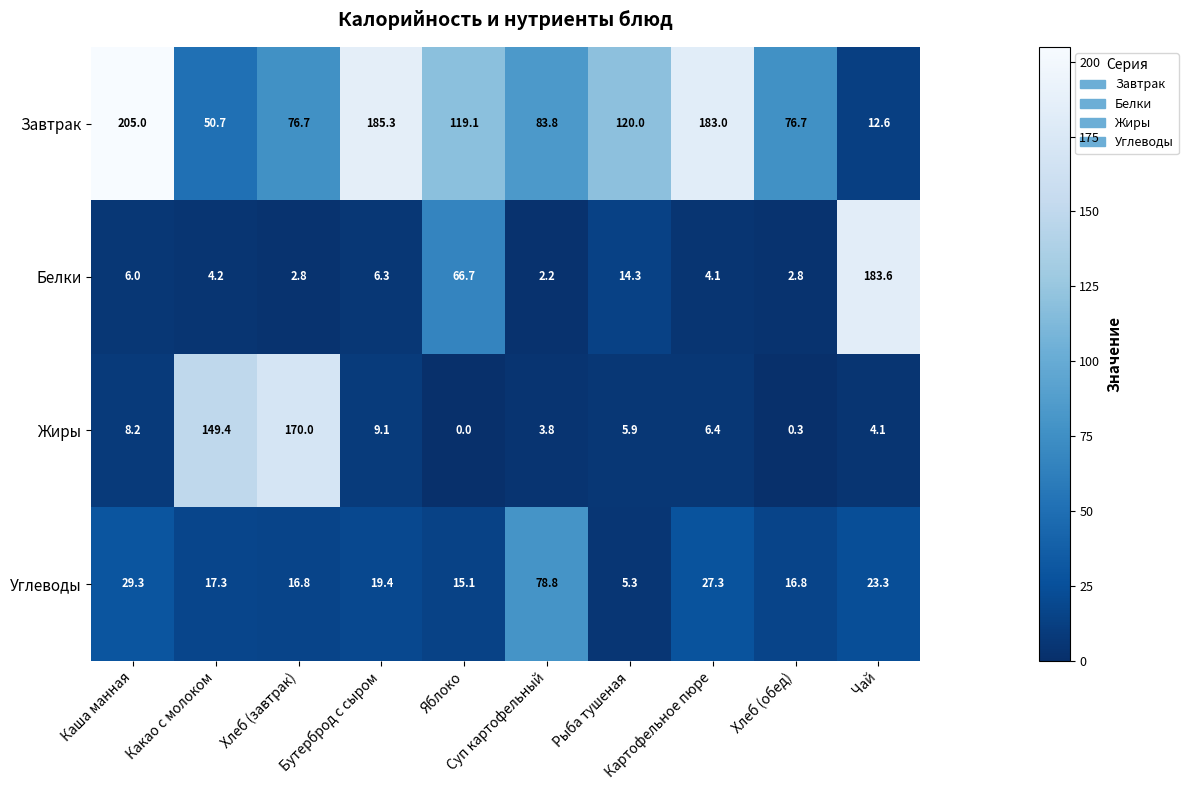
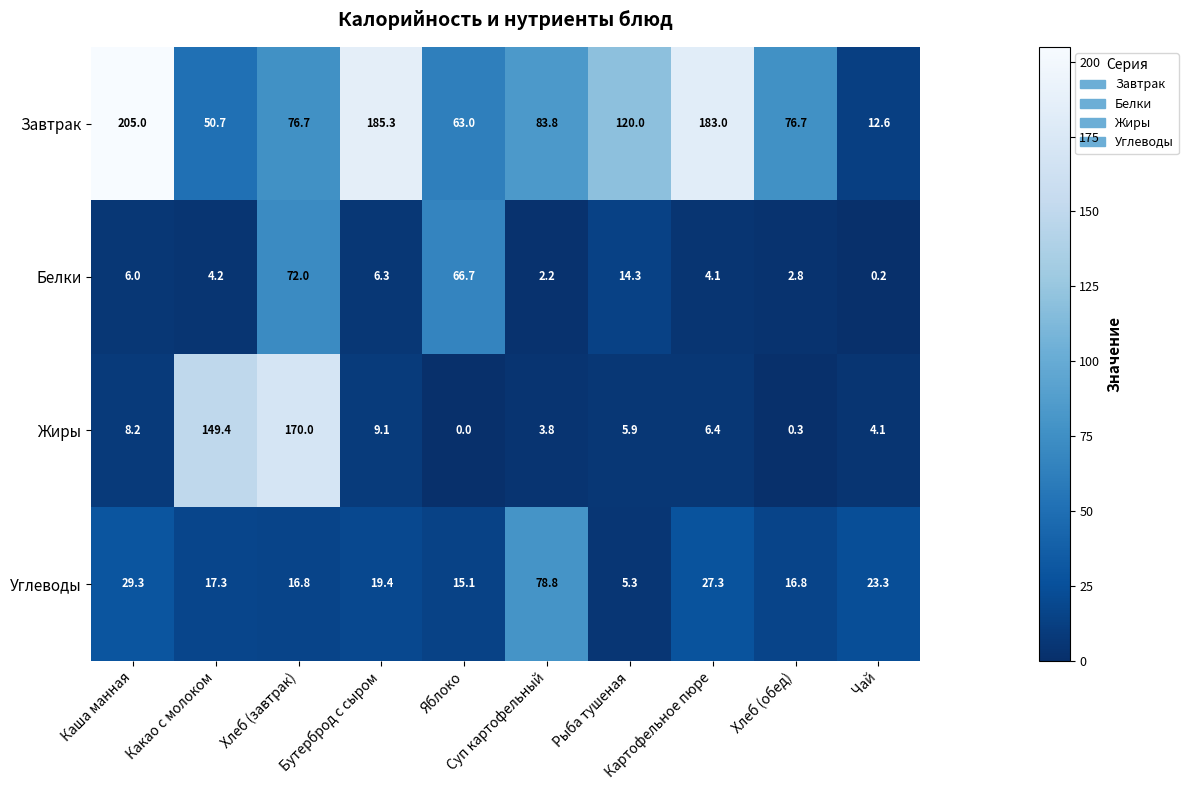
  {
    "Завтрак": {
      "Каша манная": 205.0,
      "Какао с молоком": 50.7,
      "Хлеб (завтрак)": 76.7,
      "Бутерброд с сыром": 185.3,
-     "Яблоко": 119.1,
+     "Яблоко": 63.0,
      "Суп картофельный": 83.8,
      "Рыба тушеная": 120.0,
      "Картофельное пюре": 183.0,
      "Хлеб (обед)": 76.7,
      "Чай": 12.6
    },
    "Белки": {
      "Каша манная": 6.0,
      "Какао с молоком": 4.2,
-     "Хлеб (завтрак)": 2.8,
+     "Хлеб (завтрак)": 72.0,
      "Бутерброд с сыром": 6.3,
      "Яблоко": 66.7,
      "Суп картофельный": 2.2,
      "Рыба тушеная": 14.3,
      "Картофельное пюре": 4.1,
      "Хлеб (обед)": 2.8,
-     "Чай": 183.6
+     "Чай": 0.2
    },
    "Жиры": {
      "Каша манная": 8.2,
      "Какао с молоком": 149.4,
      "Хлеб (завтрак)": 170.0,
      "Бутерброд с сыром": 9.1,
      "Яблоко": 0.0,
      "Суп картофельный": 3.8,
      "Рыба тушеная": 5.9,
      "Картофельное пюре": 6.4,
      "Хлеб (обед)": 0.3,
      "Чай": 4.1
    },
    "Углеводы": {
      "Каша манная": 29.3,
      "Какао с молоком": 17.3,
      "Хлеб (завтрак)": 16.8,
      "Бутерброд с сыром": 19.4,
      "Яблоко": 15.1,
      "Суп картофельный": 78.8,
      "Рыба тушеная": 5.3,
      "Картофельное пюре": 27.3,
      "Хлеб (обед)": 16.8,
      "Чай": 23.3
    }
  }
